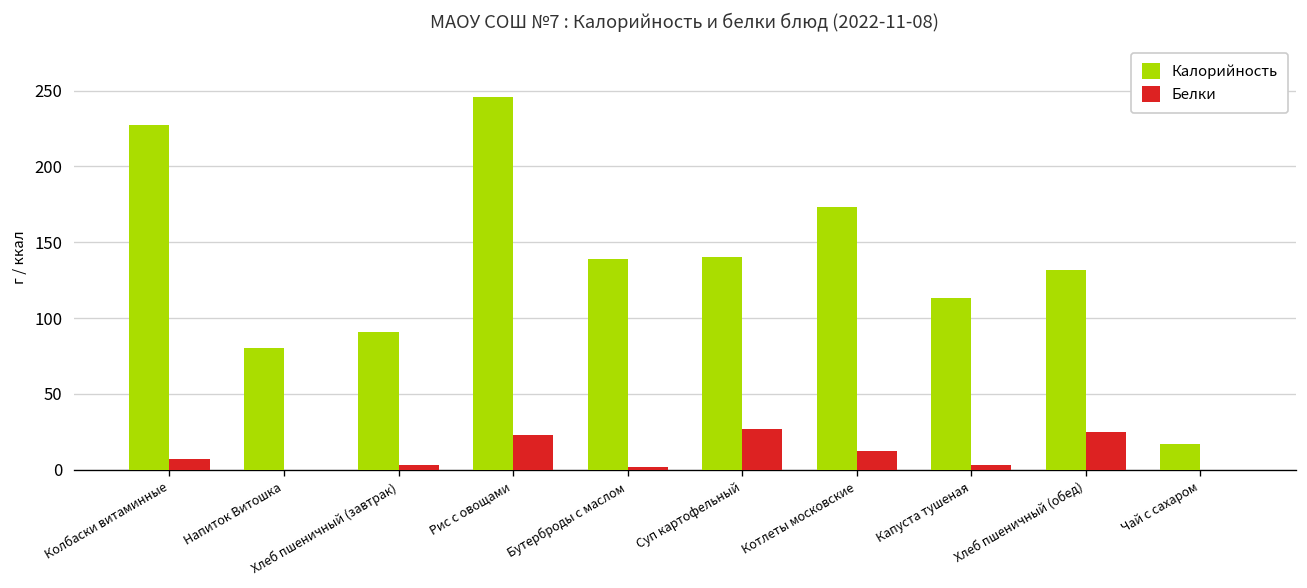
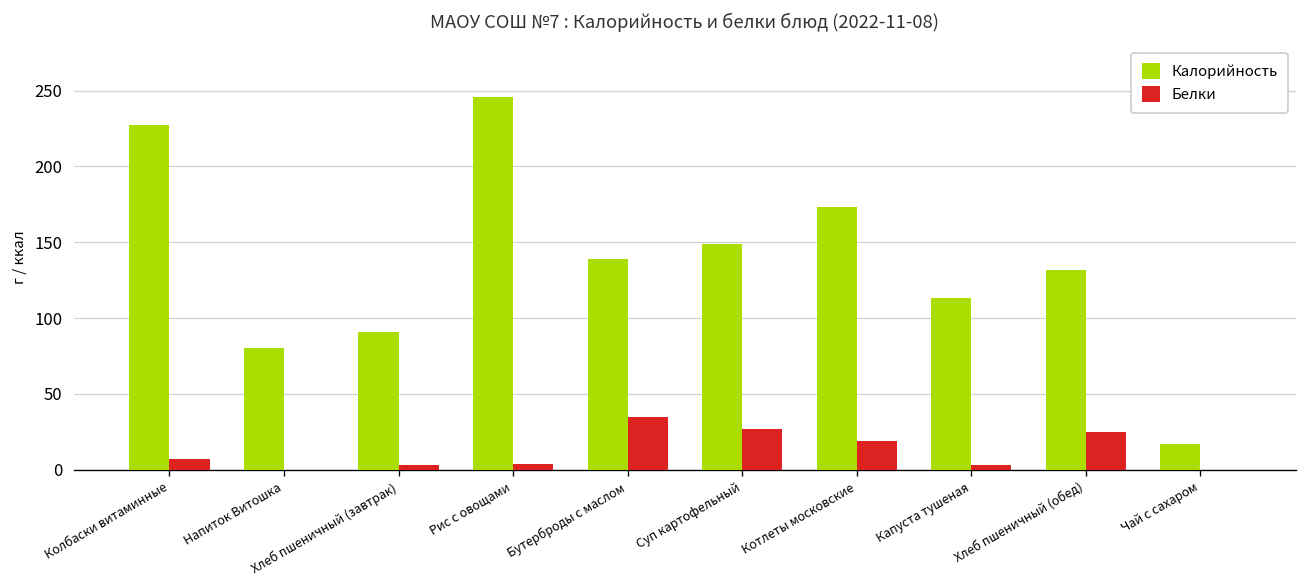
  {
    "Калорийность": {
      "Колбаски витаминные": 227,
      "Напиток Витошка": 80,
      "Хлеб пшеничный (завтрак)": 91,
      "Рис с овощами": 246,
      "Бутерброды с маслом": 139,
-     "Суп картофельный": 140,
+     "Суп картофельный": 149,
      "Котлеты московские": 173,
      "Капуста тушеная": 113,
      "Хлеб пшеничный (обед)": 132,
      "Чай с сахаром": 17
    },
    "Белки": {
      "Колбаски витаминные": 7,
      "Напиток Витошка": 0,
      "Хлеб пшеничный (завтрак)": 3,
-     "Рис с овощами": 23,
-     "Бутерброды с маслом": 2,
+     "Рис с овощами": 4,
+     "Бутерброды с маслом": 35,
      "Суп картофельный": 27,
-     "Котлеты московские": 12,
+     "Котлеты московские": 19,
      "Капуста тушеная": 3,
      "Хлеб пшеничный (обед)": 25,
      "Чай с сахаром": 0
    }
  }
